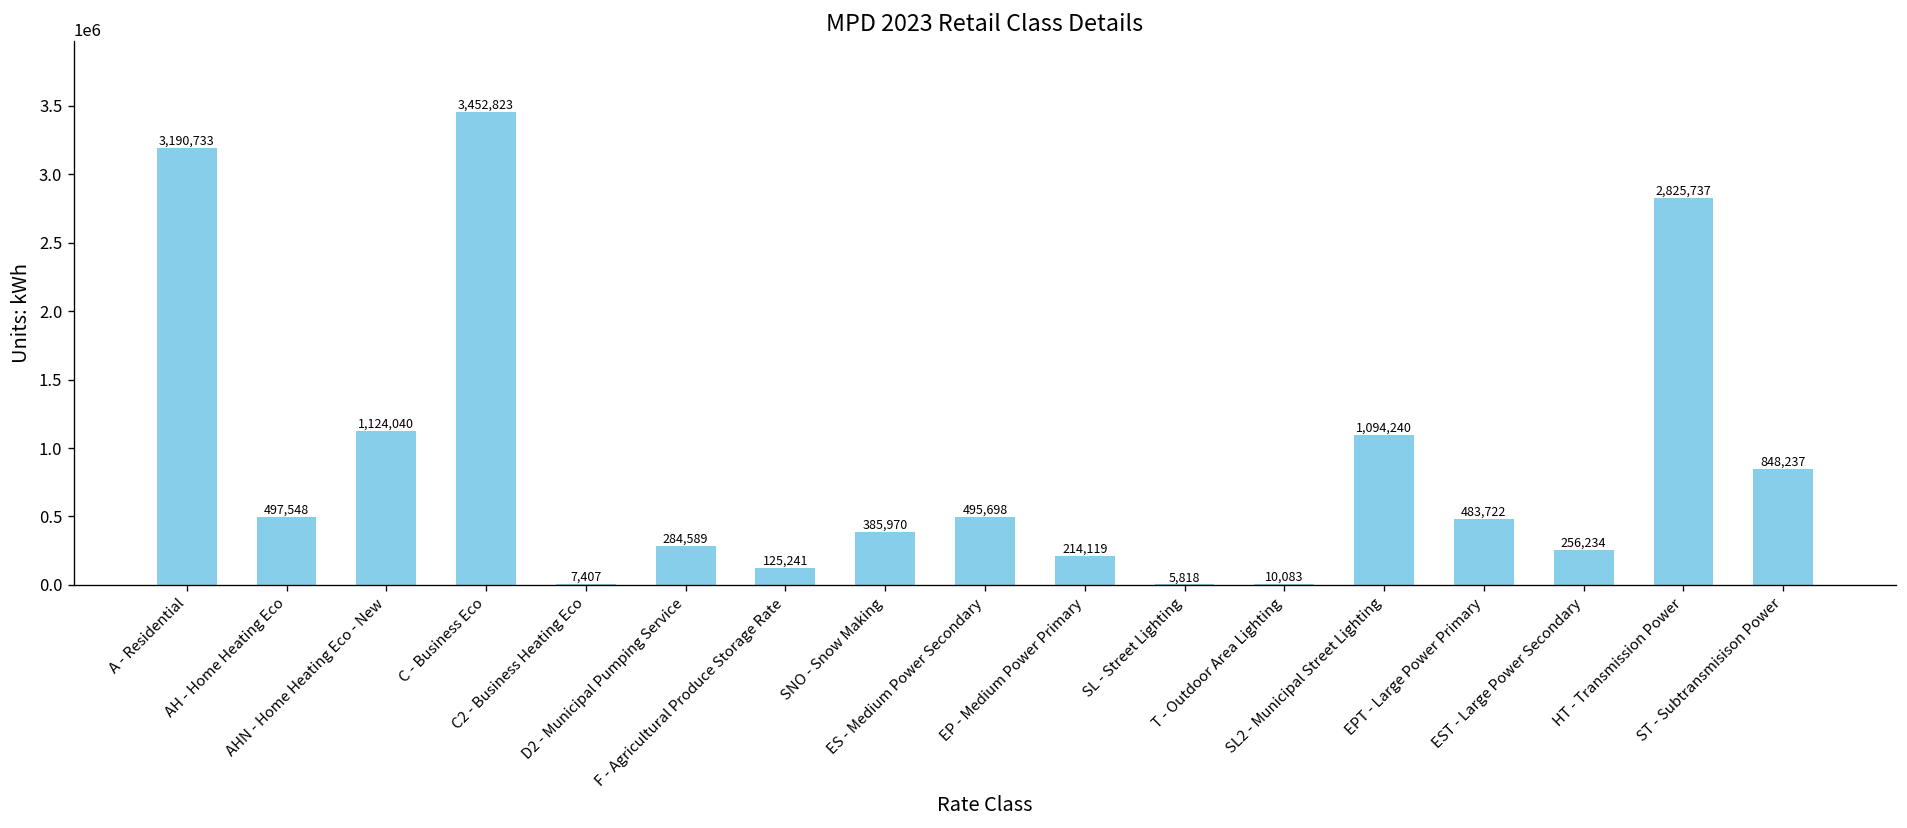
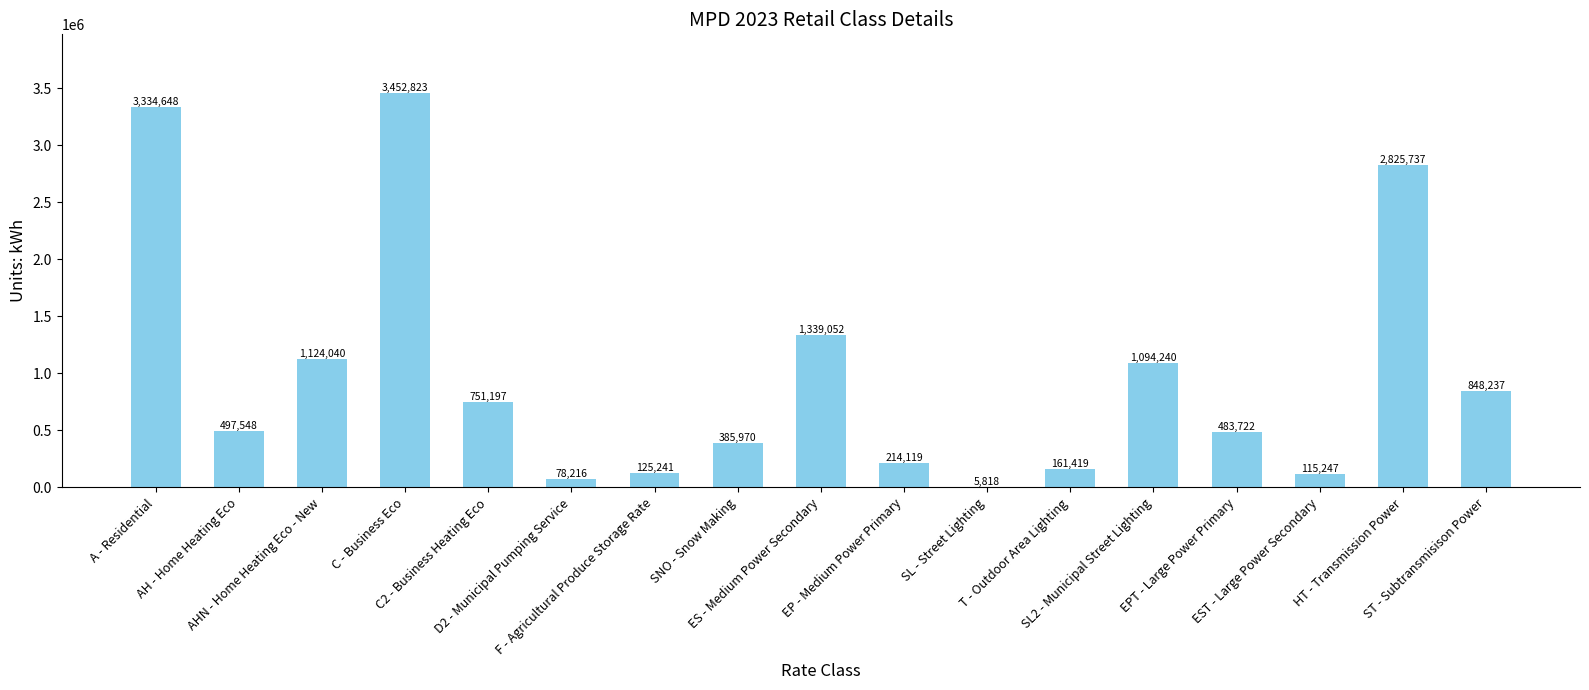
  {
-   "A - Residential": "3,190,733",
+   "A - Residential": "3,334,648",
    "AH - Home Heating Eco": "497,548",
    "AHN - Home Heating Eco - New": "1,124,040",
    "C - Business Eco": "3,452,823",
-   "C2 - Business Heating Eco": "7,407",
-   "D2 - Municipal Pumping Service": "284,589",
+   "C2 - Business Heating Eco": "751,197",
+   "D2 - Municipal Pumping Service": "78,216",
    "F - Agricultural Produce Storage Rate": "125,241",
    "SNO - Snow Making": "385,970",
-   "ES - Medium Power Secondary": "495,698",
+   "ES - Medium Power Secondary": "1,339,052",
    "EP - Medium Power Primary": "214,119",
    "SL - Street Lighting": "5,818",
-   "T - Outdoor Area Lighting": "10,083",
+   "T - Outdoor Area Lighting": "161,419",
    "SL2 - Municipal Street Lighting": "1,094,240",
    "EPT - Large Power Primary": "483,722",
-   "EST - Large Power Secondary": "256,234",
+   "EST - Large Power Secondary": "115,247",
    "HT - Transmission Power": "2,825,737",
    "ST - Subtransmisison Power": "848,237"
  }
